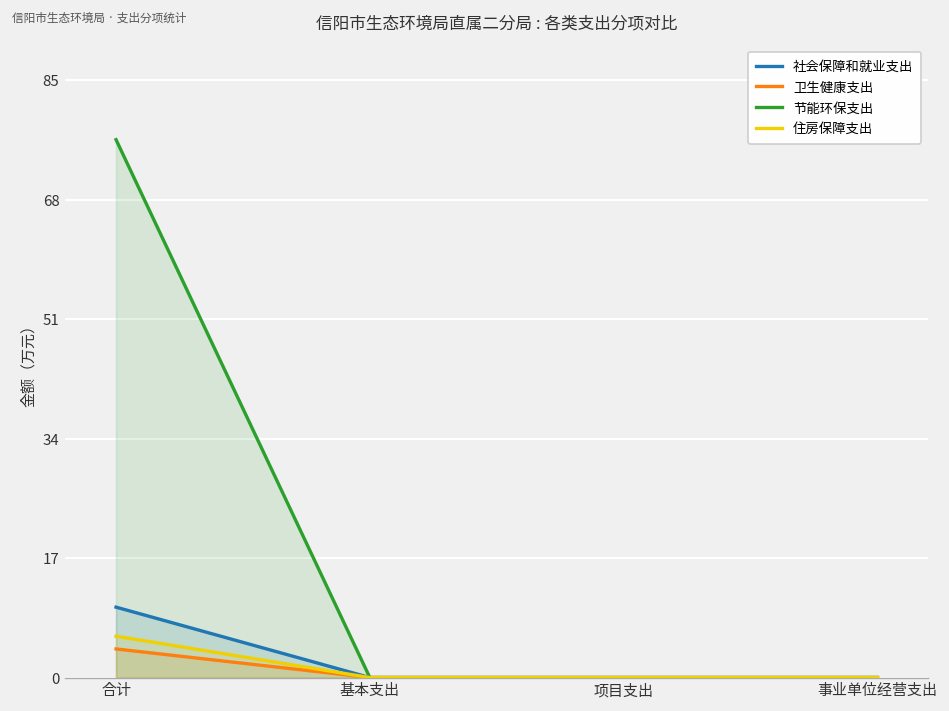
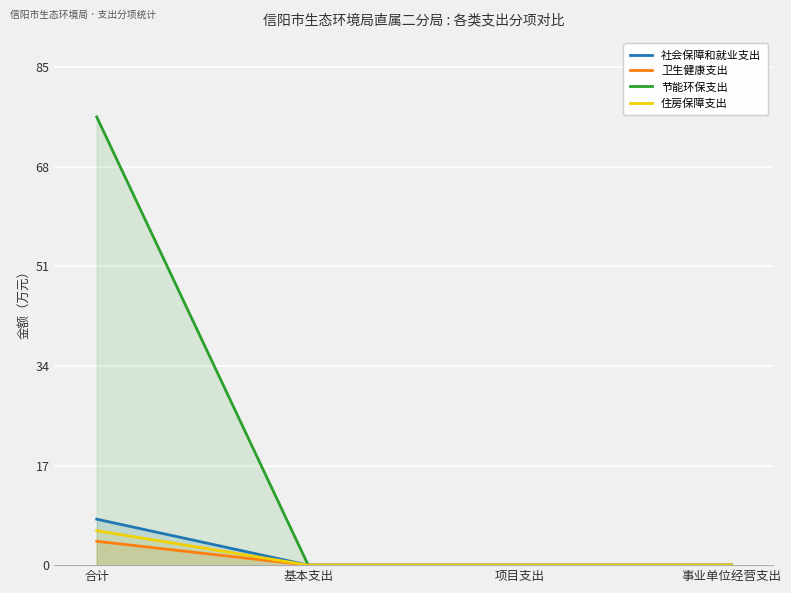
  {
    "社会保障和就业支出": {
-     "合计": 10
+     "合计": 8
    },
    "卫生健康支出": {
      "合计": 4
    },
    "节能环保支出": {
      "合计": 77
    },
    "住房保障支出": {
      "合计": 6
    }
  }
